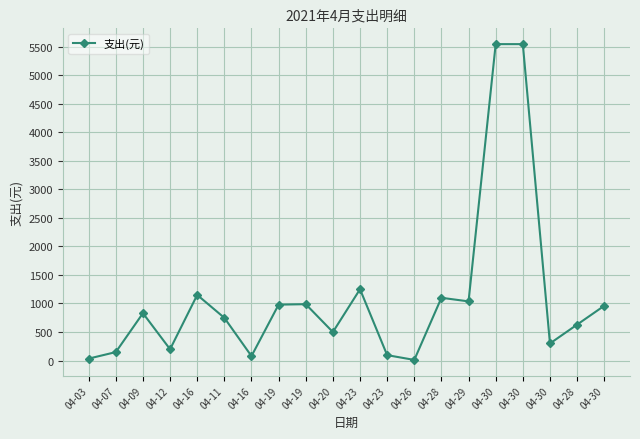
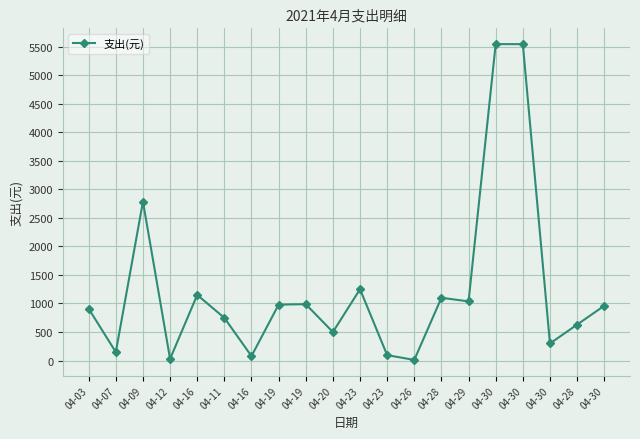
  {
-   "04-03": 0,
+   "04-03": 900,
    "04-07": 100,
-   "04-09": 800,
-   "04-12": 200,
+   "04-09": 2800,
+   "04-12": 0,
    "04-11": 700,
    "04-20": 500,
    "04-26": 0,
    "04-29": 1000
  }
